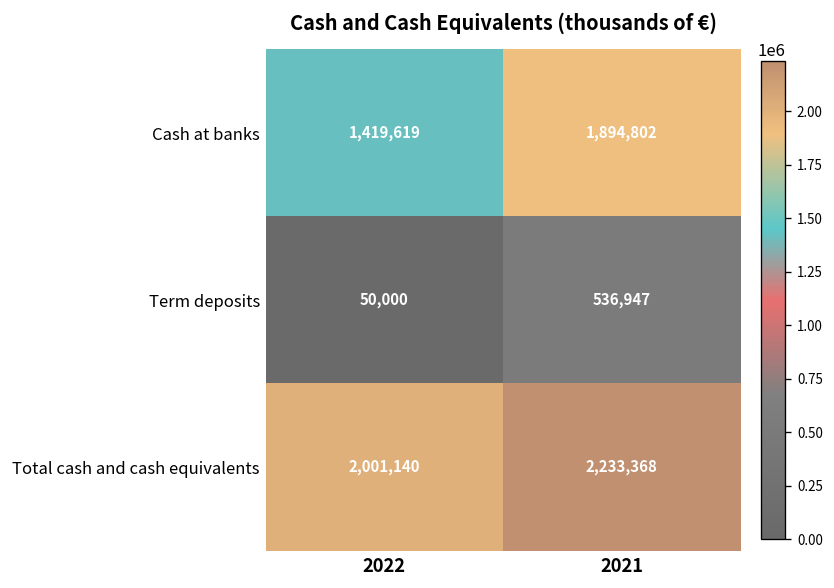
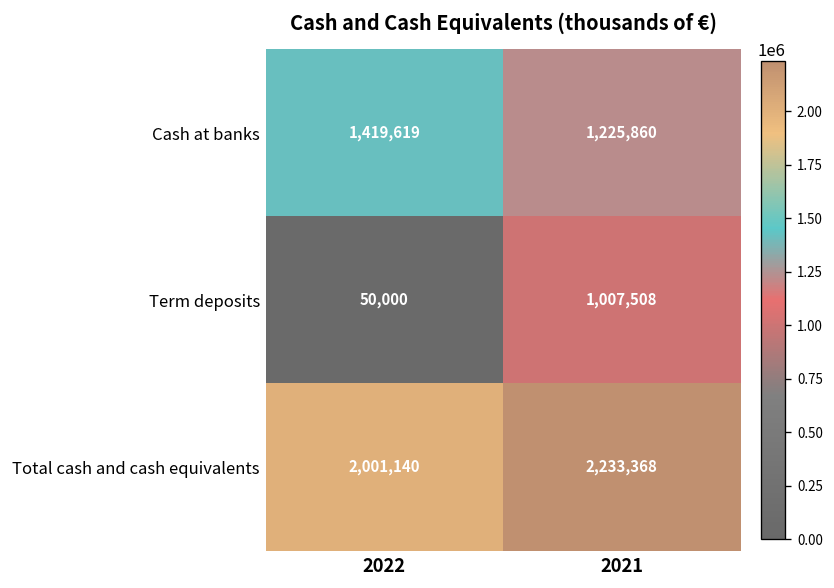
  {
    "Cash at banks": {
      "2022": "1,419,619",
-     "2021": "1,894,802"
+     "2021": "1,225,860"
    },
    "Term deposits": {
      "2022": "50,000",
-     "2021": "536,947"
+     "2021": "1,007,508"
    },
    "Total cash and cash equivalents": {
      "2022": "2,001,140",
      "2021": "2,233,368"
    }
  }
